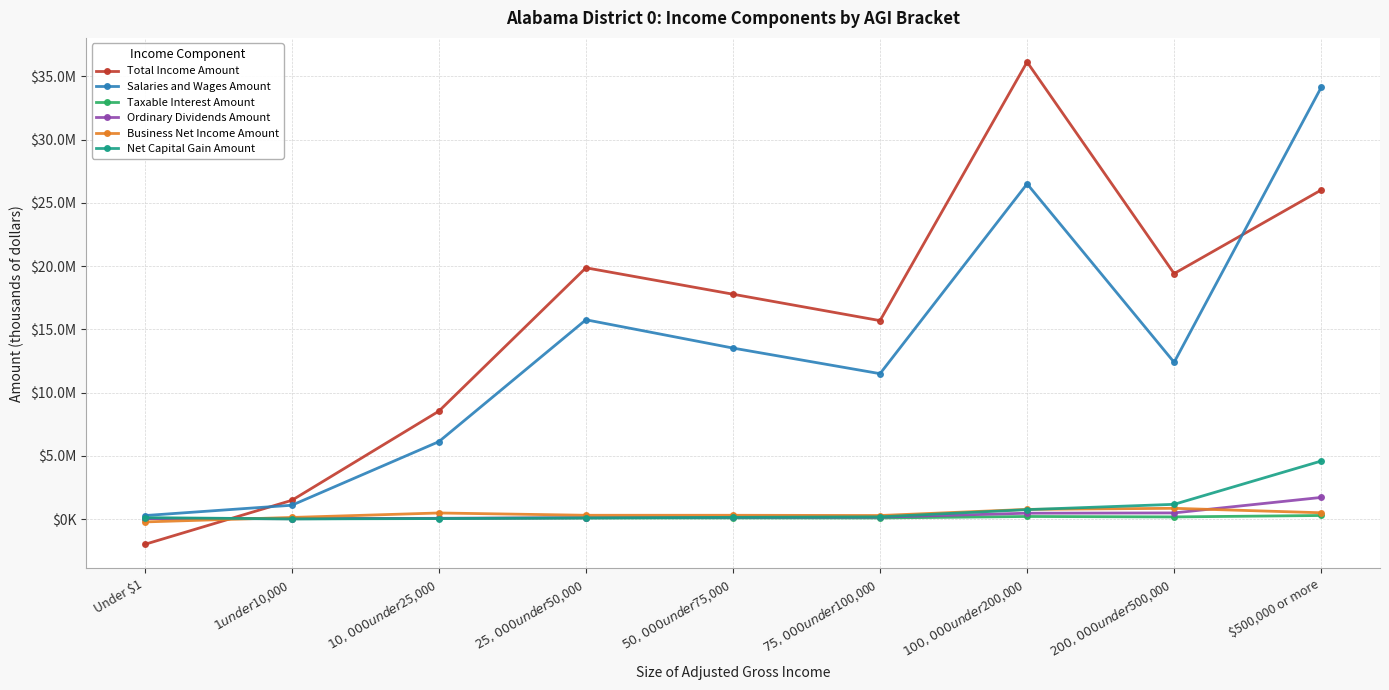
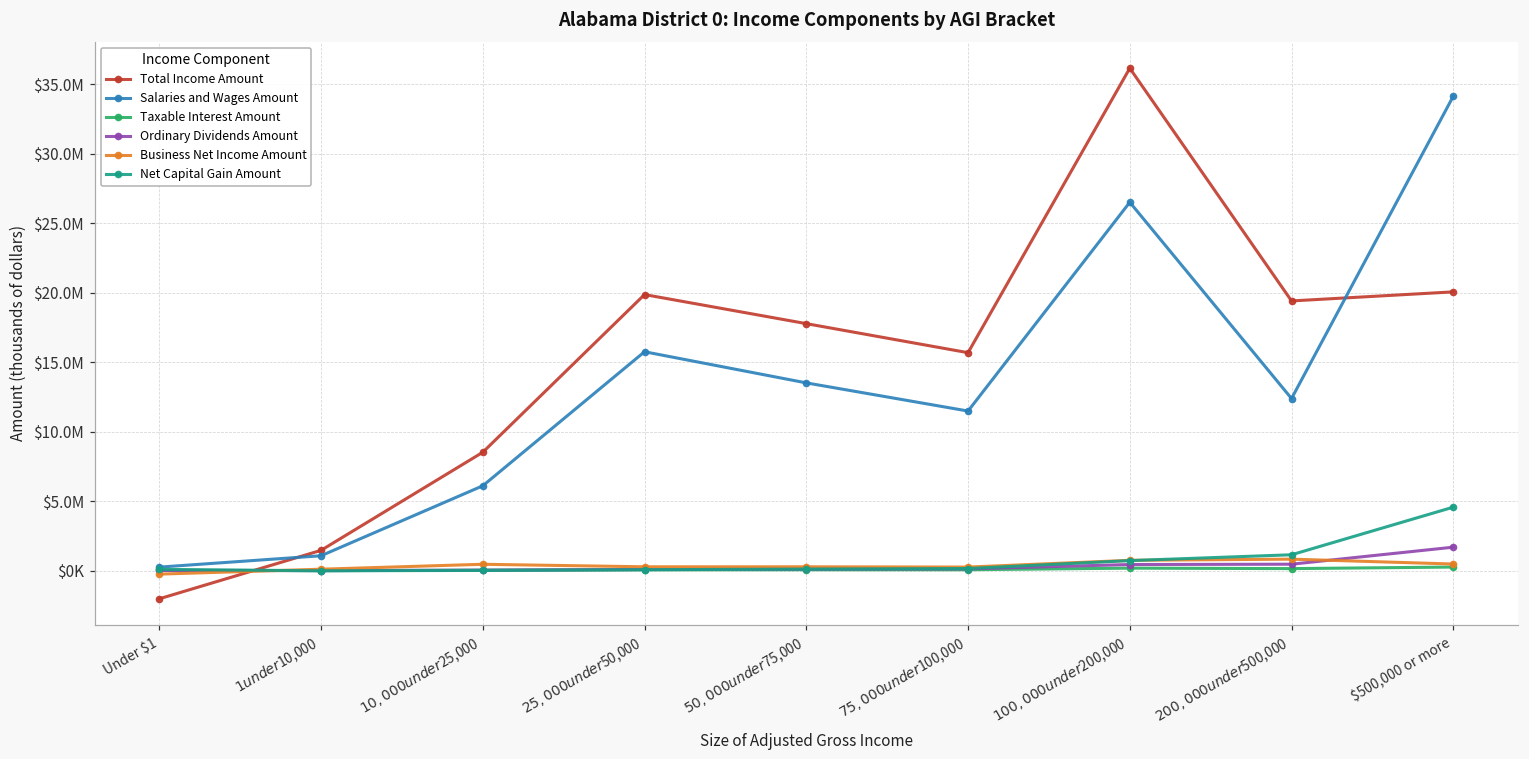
  {
    "Total Income Amount": {
      "Under $1": "$-2000000",
-     "$500,000 or more": "$26000000"
+     "$500,000 or more": "$20100000"
    },
    "Salaries and Wages Amount": {
      "$500,000 or more": "$34100000"
    },
    "Ordinary Dividends Amount": {
      "$500,000 or more": "$1700000"
    },
    "Business Net Income Amount": {
      "Under $1": "$-200000",
      "$500,000 or more": "$500000"
    }
  }
